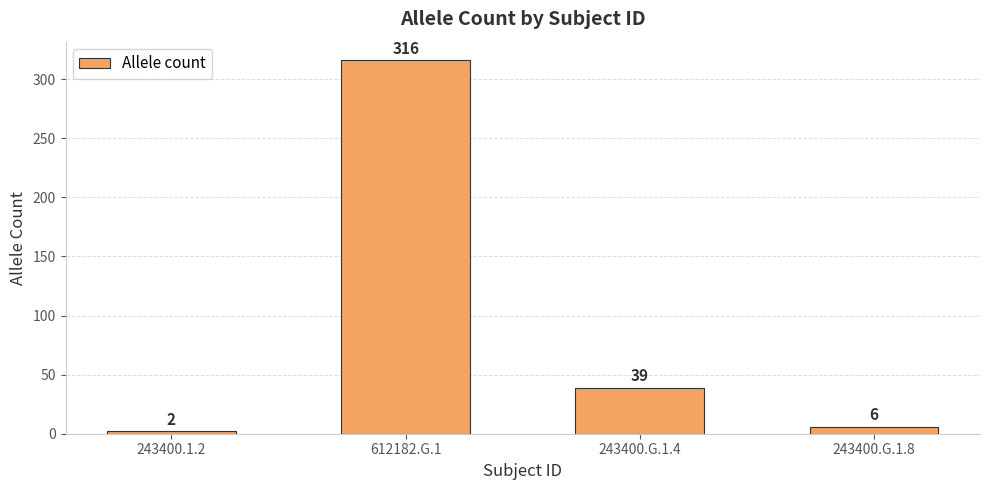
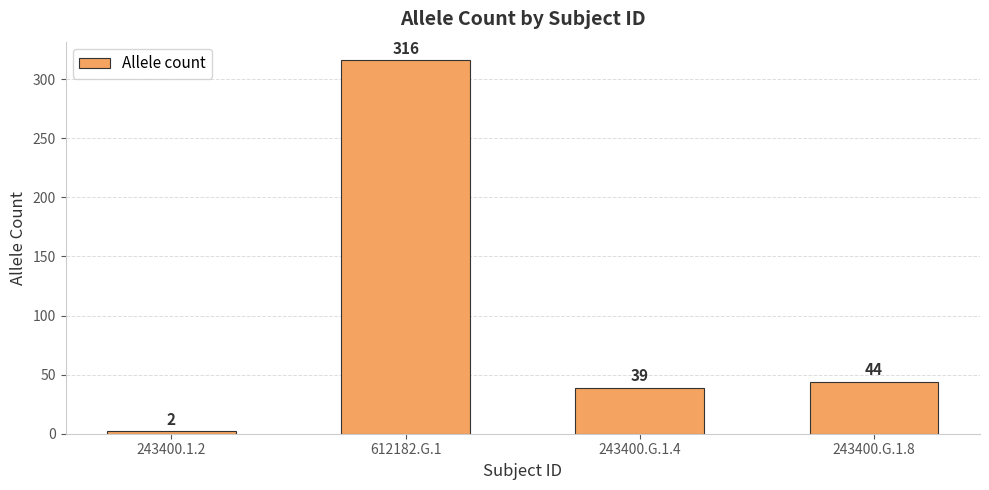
  {
    "243400.1.2": 2,
    "612182.G.1": 316,
    "243400.G.1.4": 39,
-   "243400.G.1.8": 6
+   "243400.G.1.8": 44
  }
